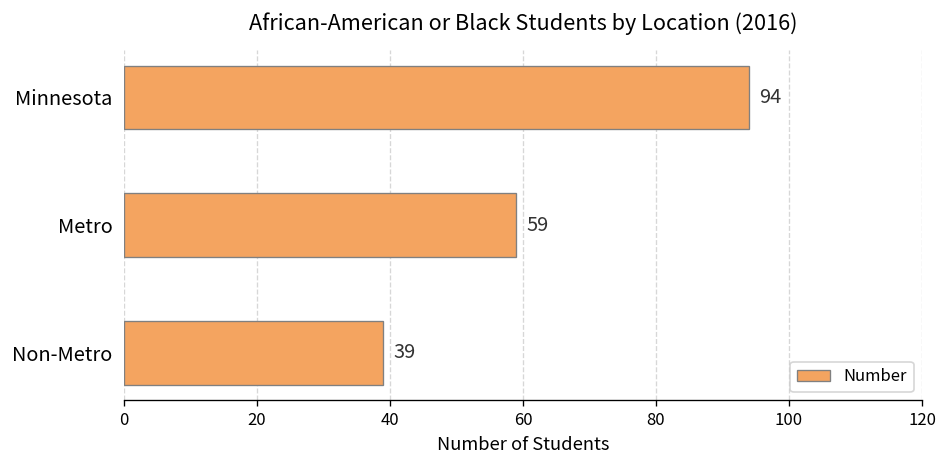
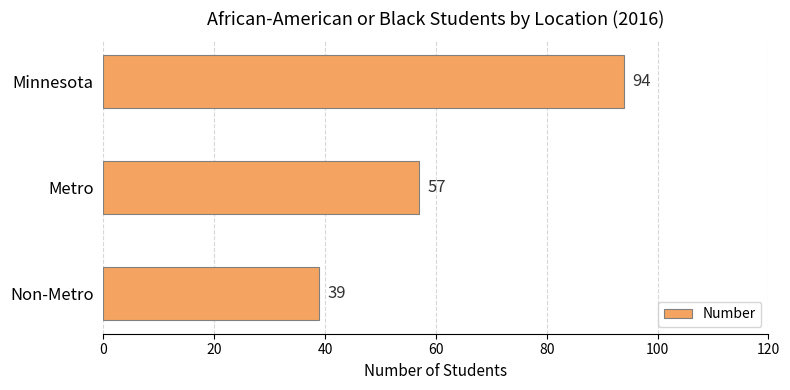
  {
    "Minnesota": 94,
-   "Metro": 59,
+   "Metro": 57,
    "Non-Metro": 39
  }
